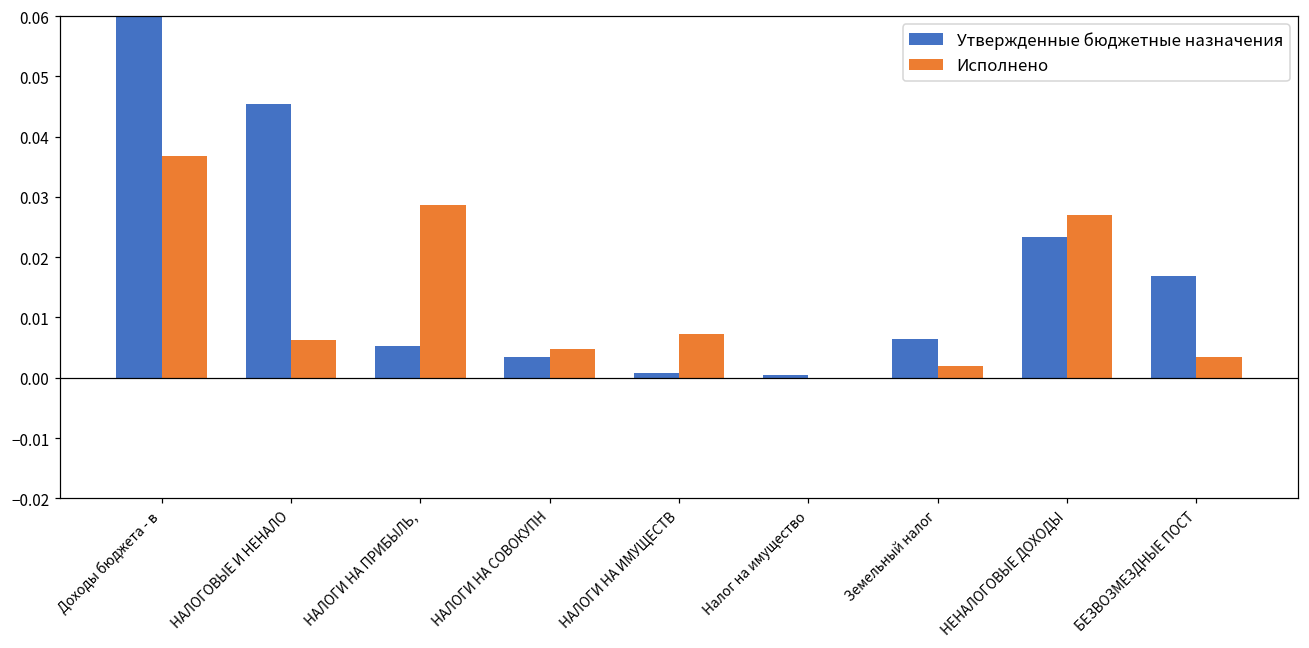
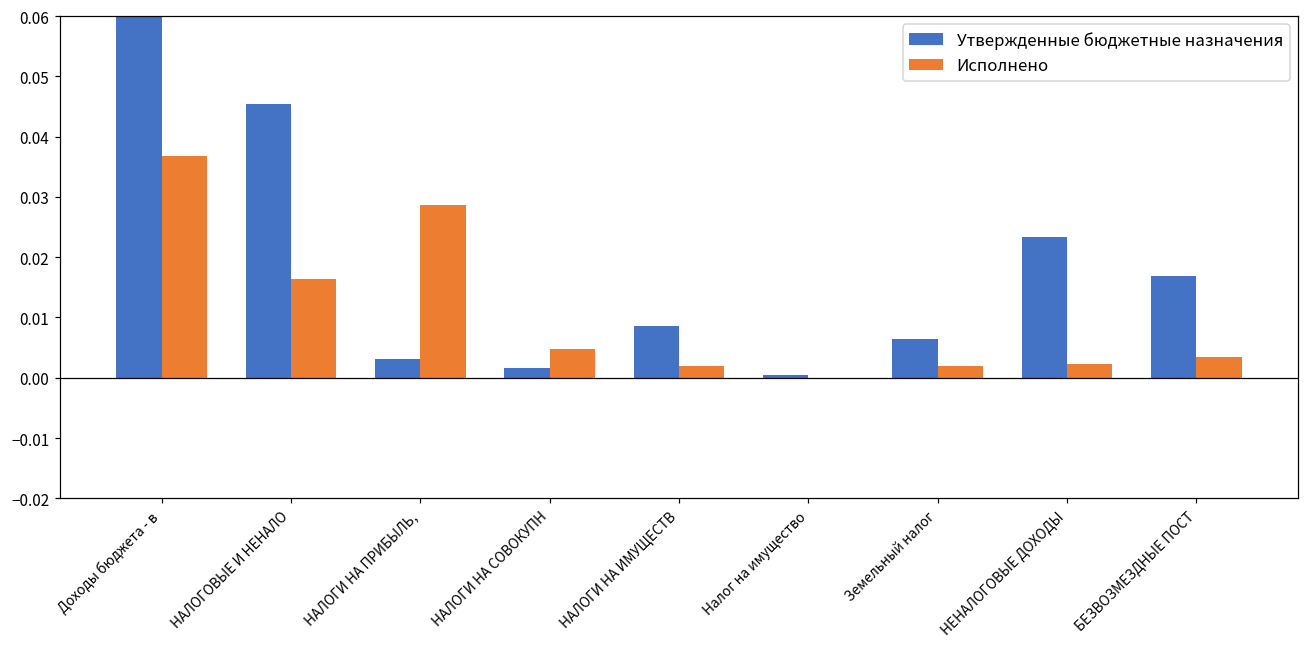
  {
    "Утвержденные бюджетные назначения": {
      "Доходы бюджета - в": 0.060,
      "НАЛОГОВЫЕ И НЕНАЛО": 0.045,
-     "НАЛОГИ НА ПРИБЫЛЬ,": 0.005,
-     "НАЛОГИ НА СОВОКУПН": 0.003,
-     "НАЛОГИ НА ИМУЩЕСТВ": 0.001,
+     "НАЛОГИ НА ПРИБЫЛЬ,": 0.003,
+     "НАЛОГИ НА СОВОКУПН": 0.002,
+     "НАЛОГИ НА ИМУЩЕСТВ": 0.009,
      "Земельный налог": 0.006,
      "НЕНАЛОГОВЫЕ ДОХОДЫ": 0.023,
      "БЕЗВОЗМЕЗДНЫЕ ПОСТ": 0.017
    },
    "Исполнено": {
      "Доходы бюджета - в": 0.037,
-     "НАЛОГОВЫЕ И НЕНАЛО": 0.006,
+     "НАЛОГОВЫЕ И НЕНАЛО": 0.016,
      "НАЛОГИ НА ПРИБЫЛЬ,": 0.029,
      "НАЛОГИ НА СОВОКУПН": 0.005,
-     "НАЛОГИ НА ИМУЩЕСТВ": 0.007,
+     "НАЛОГИ НА ИМУЩЕСТВ": 0.002,
      "Земельный налог": 0.002,
-     "НЕНАЛОГОВЫЕ ДОХОДЫ": 0.027,
+     "НЕНАЛОГОВЫЕ ДОХОДЫ": 0.002,
      "БЕЗВОЗМЕЗДНЫЕ ПОСТ": 0.003
    }
  }
